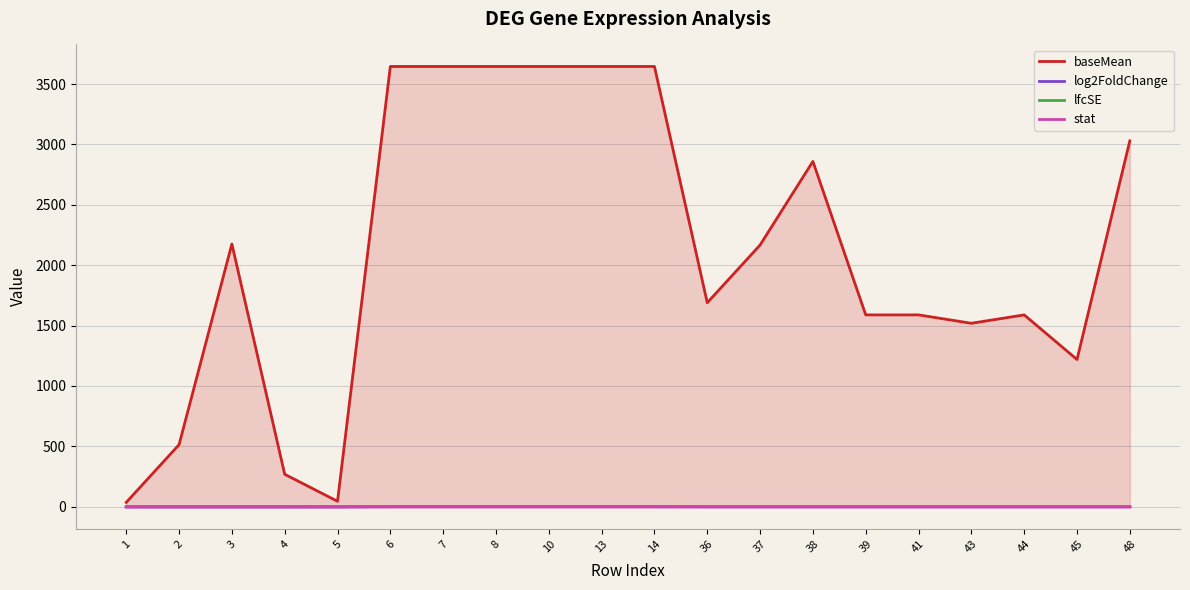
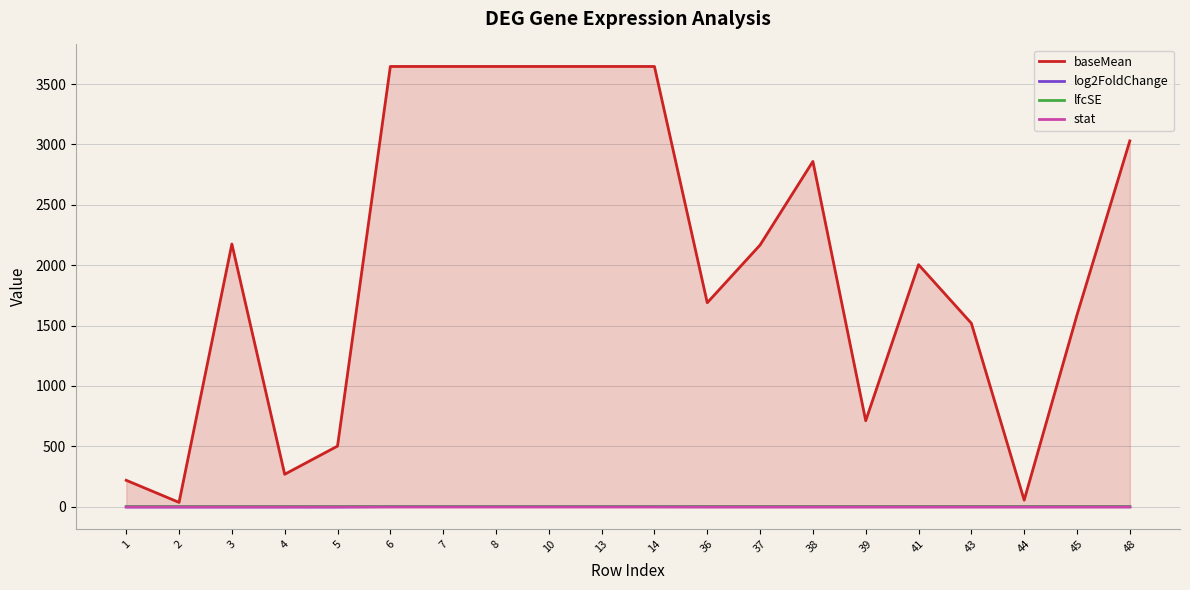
  {
    "baseMean": {
-     "1": 30,
-     "2": 510,
+     "1": 220,
+     "2": 30,
      "3": 2180,
      "4": 270,
-     "5": 40,
+     "5": 500,
      "6": 3650,
      "7": 3650,
      "8": 3650,
      "10": 3650,
      "13": 3650,
      "14": 3650,
      "36": 1690,
      "37": 2170,
      "38": 2860,
-     "39": 1590,
-     "41": 1590,
+     "39": 710,
+     "41": 2000,
      "43": 1520,
-     "44": 1590,
-     "45": 1220,
+     "44": 50,
+     "45": 1590,
      "48": 3030
    }
  }
